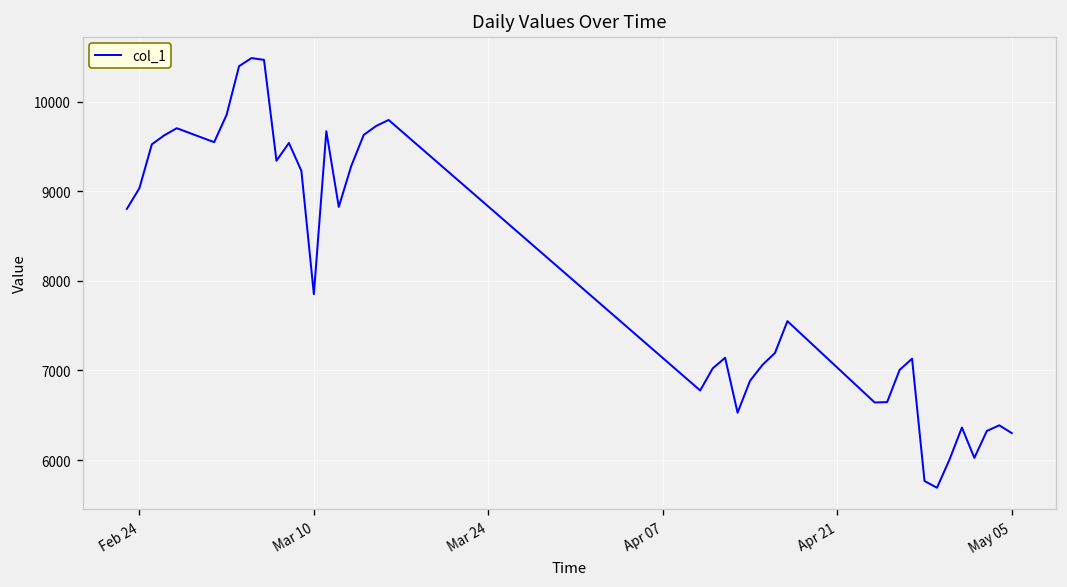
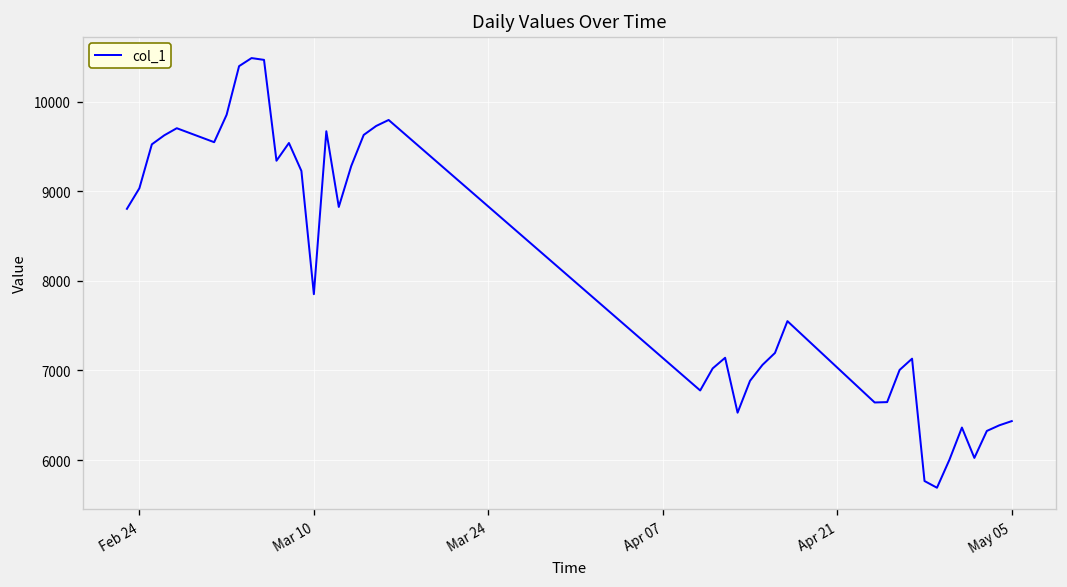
  {
    "Feb 24": 9000,
    "Mar 10": 7900,
-   "May 05": 6300
+   "May 05": 6400
  }
